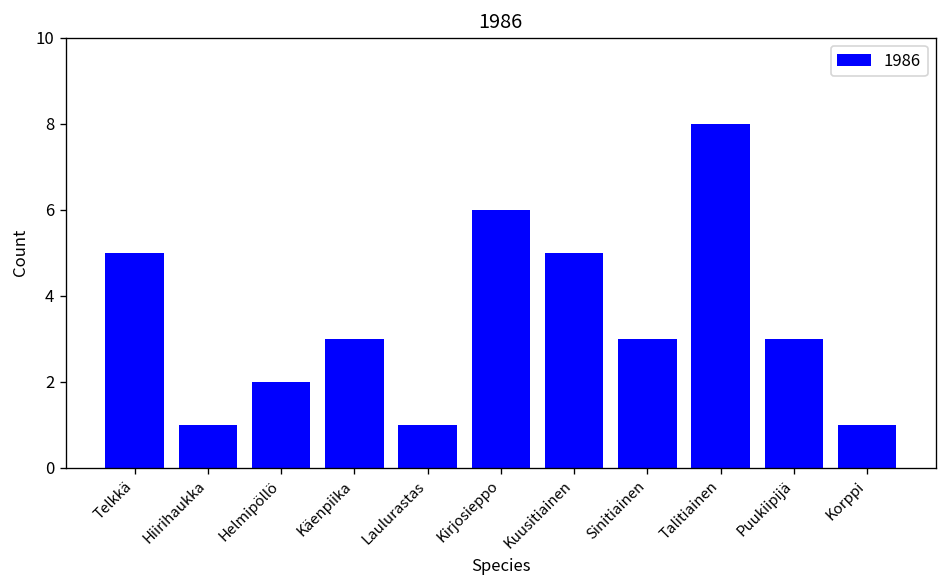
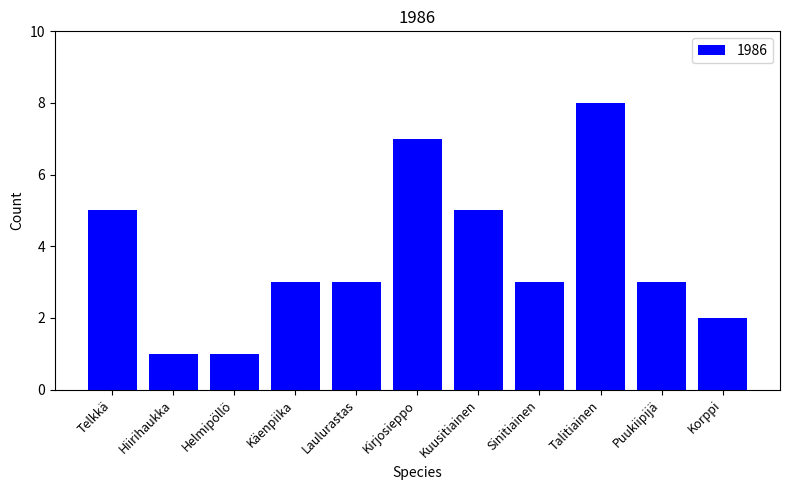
  {
    "Telkkä": 5,
    "Hiirihaukka": 1,
-   "Helmipöllö": 2,
+   "Helmipöllö": 1,
    "Käenpiika": 3,
-   "Laulurastas": 1,
-   "Kirjosieppo": 6,
+   "Laulurastas": 3,
+   "Kirjosieppo": 7,
    "Kuusitiainen": 5,
    "Sinitiainen": 3,
    "Talitiainen": 8,
    "Puukiipijä": 3,
-   "Korppi": 1
+   "Korppi": 2
  }
